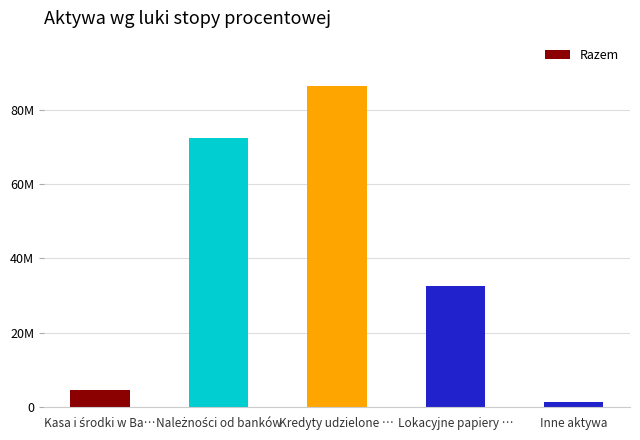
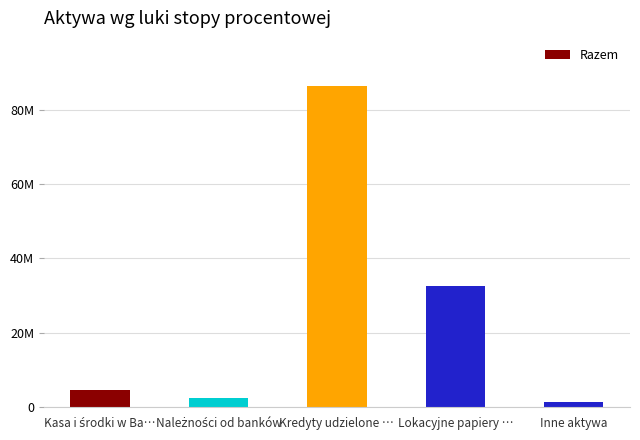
  {
    "Kasa i środki w Ba…": 5000000,
-   "Należności od banków": 72000000,
+   "Należności od banków": 3000000,
    "Kredyty udzielone …": 86000000,
    "Lokacyjne papiery …": 33000000,
    "Inne aktywa": 1000000
  }
